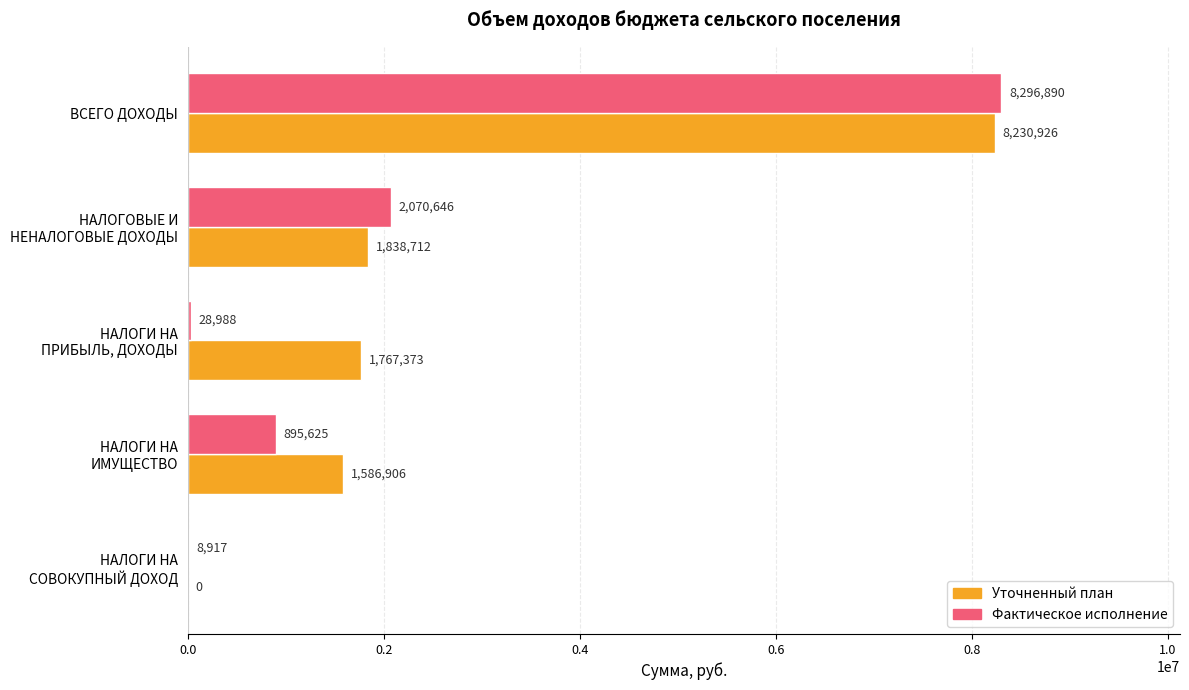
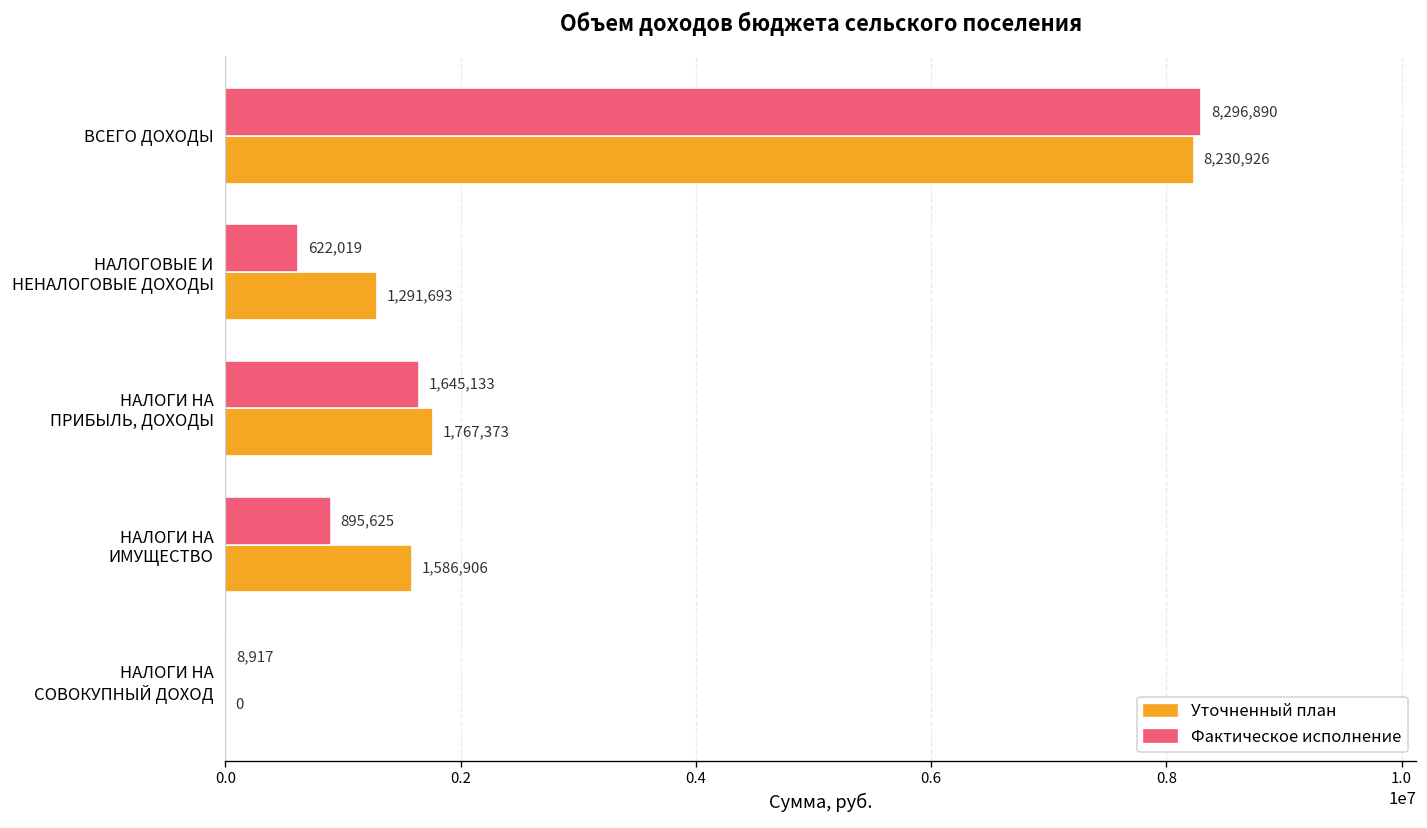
  {
    "Уточненный план": {
      "ВСЕГО ДОХОДЫ": "8,230,926",
-     "НАЛОГОВЫЕ И НЕНАЛОГОВЫЕ ДОХОДЫ": "1,838,712",
+     "НАЛОГОВЫЕ И НЕНАЛОГОВЫЕ ДОХОДЫ": "1,291,693",
      "НАЛОГИ НА ПРИБЫЛЬ, ДОХОДЫ": "1,767,373",
      "НАЛОГИ НА ИМУЩЕСТВО": "1,586,906",
      "НАЛОГИ НА СОВОКУПНЫЙ ДОХОД": "0"
    },
    "Фактическое исполнение": {
      "ВСЕГО ДОХОДЫ": "8,296,890",
-     "НАЛОГОВЫЕ И НЕНАЛОГОВЫЕ ДОХОДЫ": "2,070,646",
-     "НАЛОГИ НА ПРИБЫЛЬ, ДОХОДЫ": "28,988",
+     "НАЛОГОВЫЕ И НЕНАЛОГОВЫЕ ДОХОДЫ": "622,019",
+     "НАЛОГИ НА ПРИБЫЛЬ, ДОХОДЫ": "1,645,133",
      "НАЛОГИ НА ИМУЩЕСТВО": "895,625",
      "НАЛОГИ НА СОВОКУПНЫЙ ДОХОД": "8,917"
    }
  }
